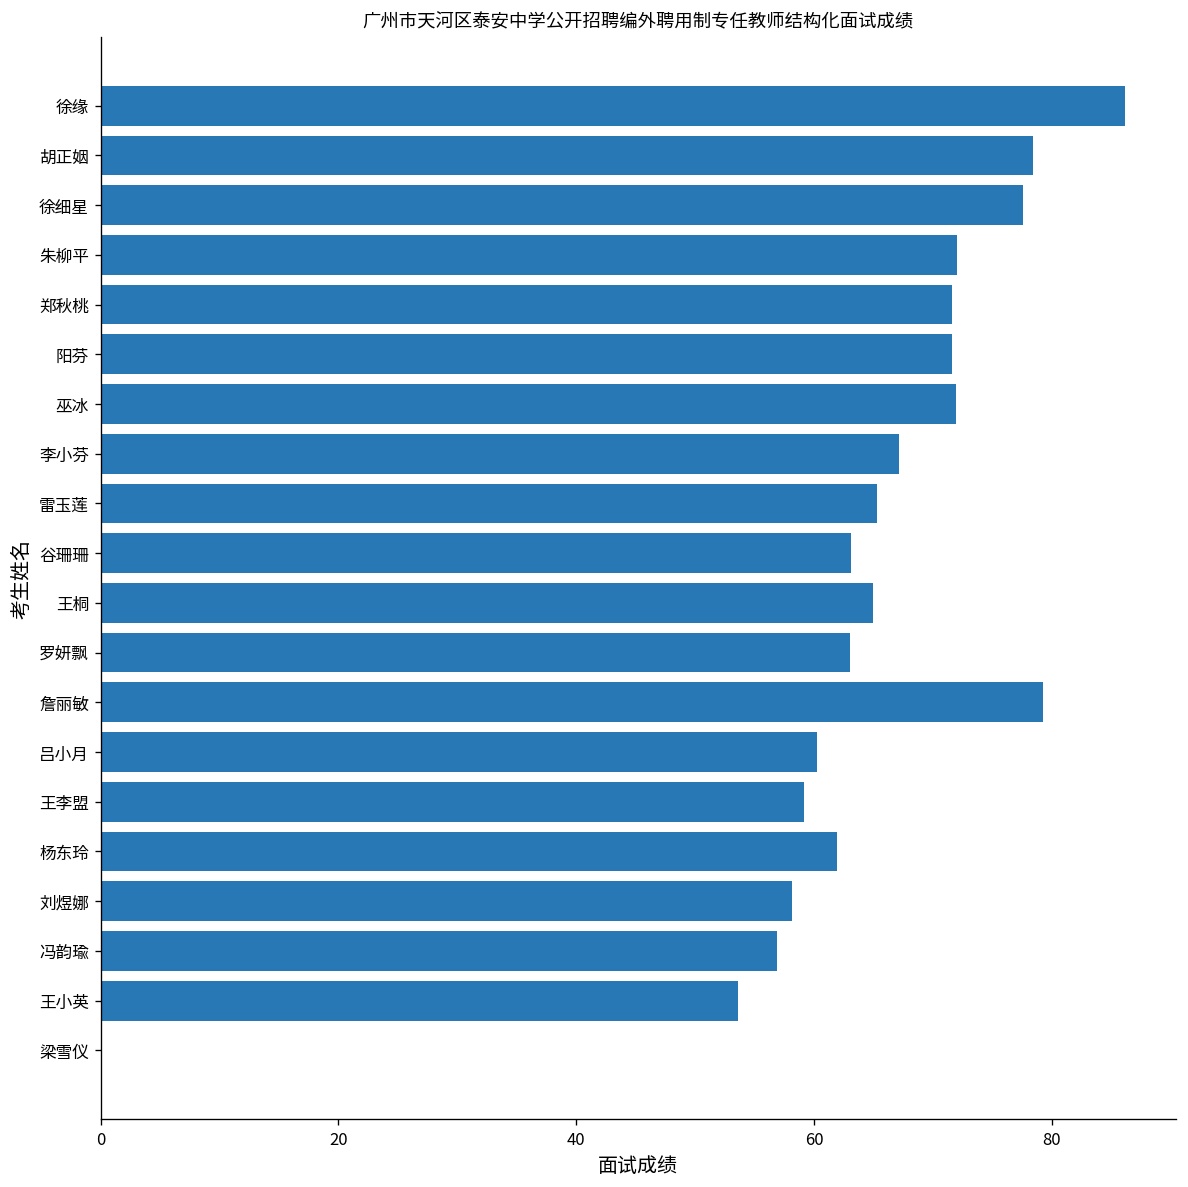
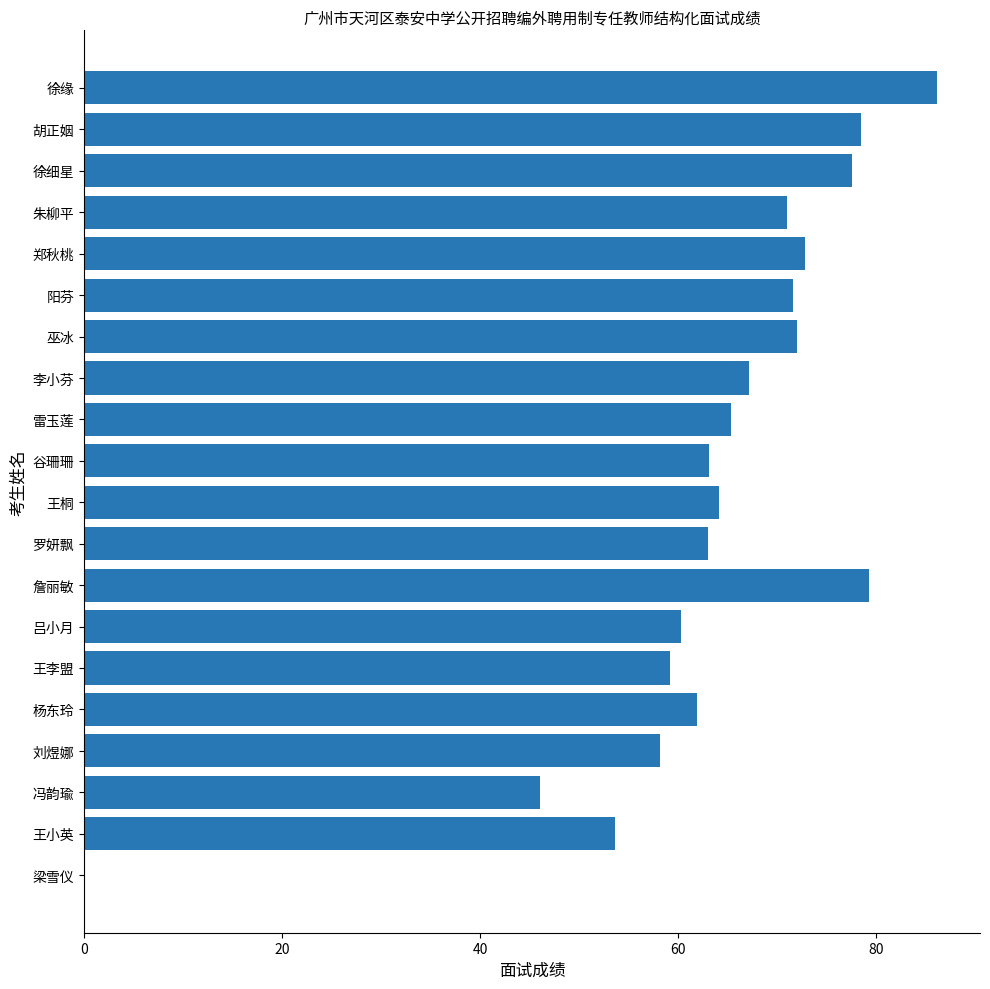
  {
    "徐缘": 86,
    "胡正姻": 78,
    "徐细星": 78,
-   "朱柳平": 72,
-   "郑秋桃": 72,
+   "朱柳平": 71,
+   "郑秋桃": 73,
    "阳芬": 72,
    "巫冰": 72,
    "李小芬": 67,
    "雷玉莲": 65,
    "谷珊珊": 63,
-   "王桐": 65,
+   "王桐": 64,
    "罗妍飘": 63,
    "詹丽敏": 79,
    "吕小月": 60,
    "王李盟": 59,
    "杨东玲": 62,
    "刘煜娜": 58,
-   "冯韵瑜": 57,
+   "冯韵瑜": 46,
    "王小英": 54,
    "梁雪仪": 0
  }
